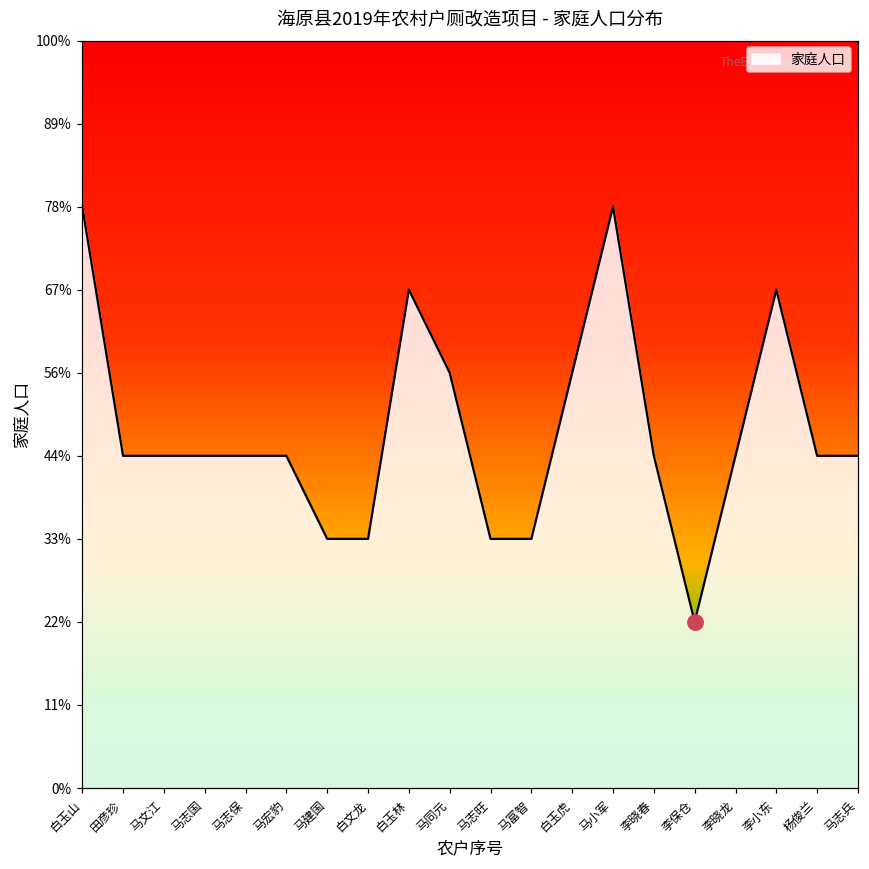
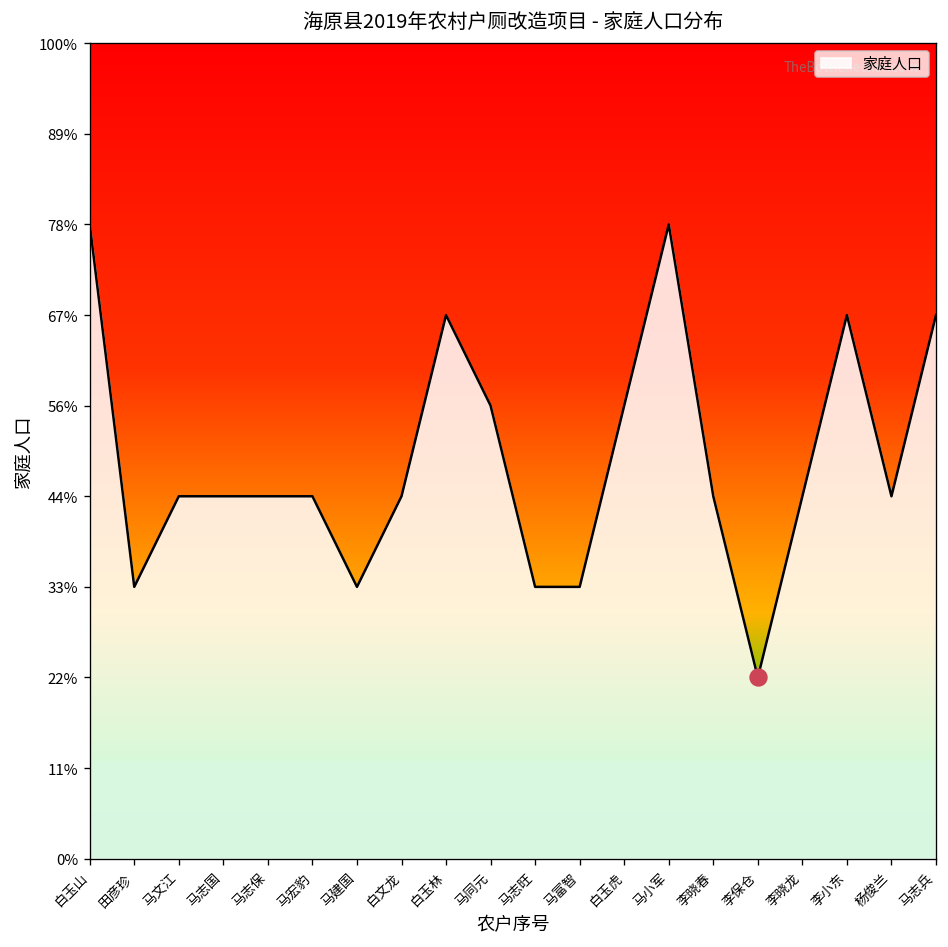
  {
    "家庭人口": {
      "白玉山": "78%",
-     "田彦珍": "44%",
+     "田彦珍": "33%",
      "马文江": "44%",
      "马志国": "44%",
      "马志保": "44%",
      "马宏豹": "44%",
      "马建国": "33%",
-     "白文龙": "33%",
+     "白文龙": "44%",
      "白玉林": "67%",
      "马同元": "56%",
      "马志旺": "33%",
      "马富智": "33%",
      "白玉虎": "56%",
      "马小军": "78%",
      "李晓春": "44%",
      "李晓龙": "44%",
      "李小东": "67%",
      "杨俊兰": "44%",
-     "马志兵": "44%"
+     "马志兵": "67%"
    }
  }
